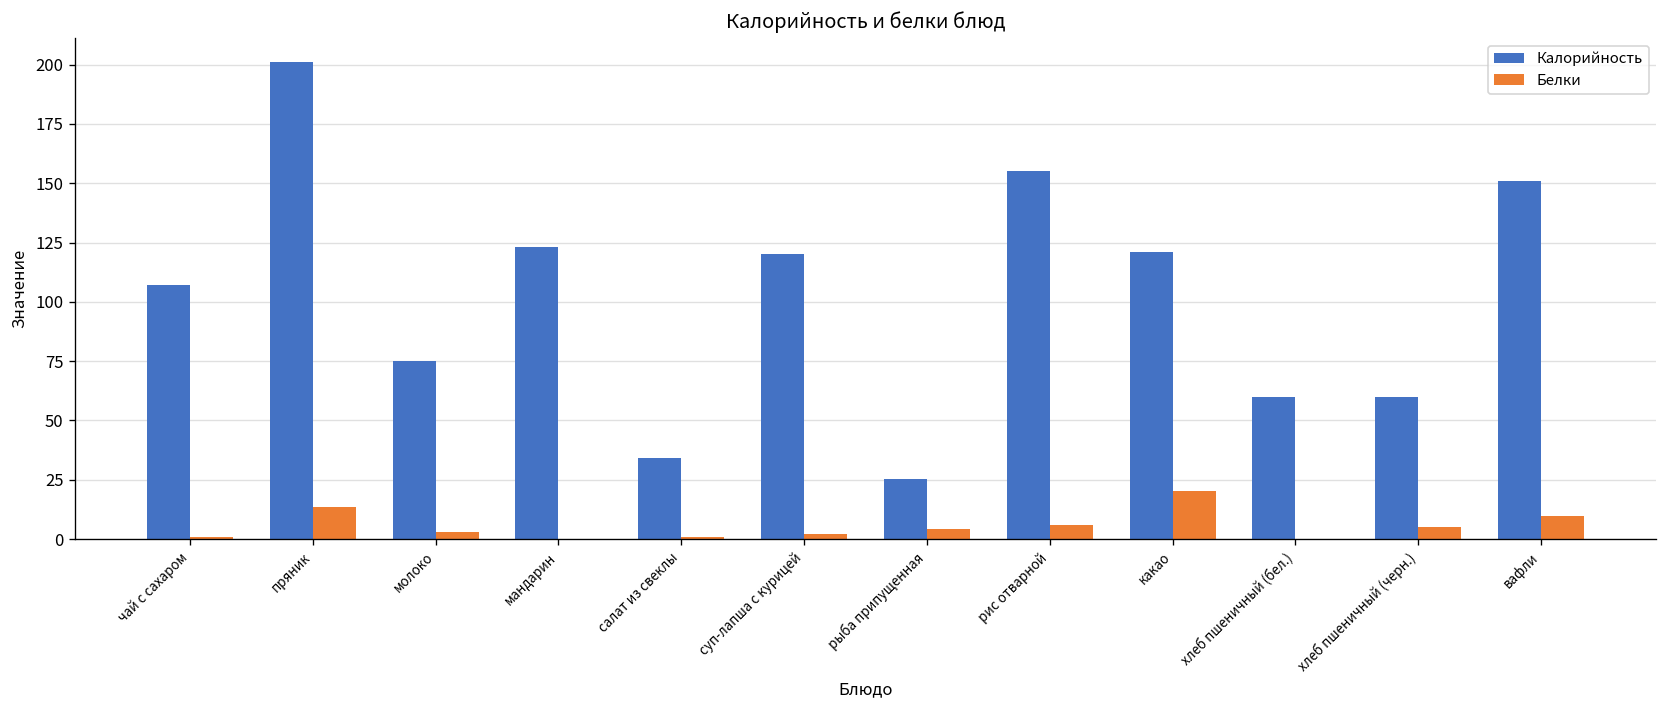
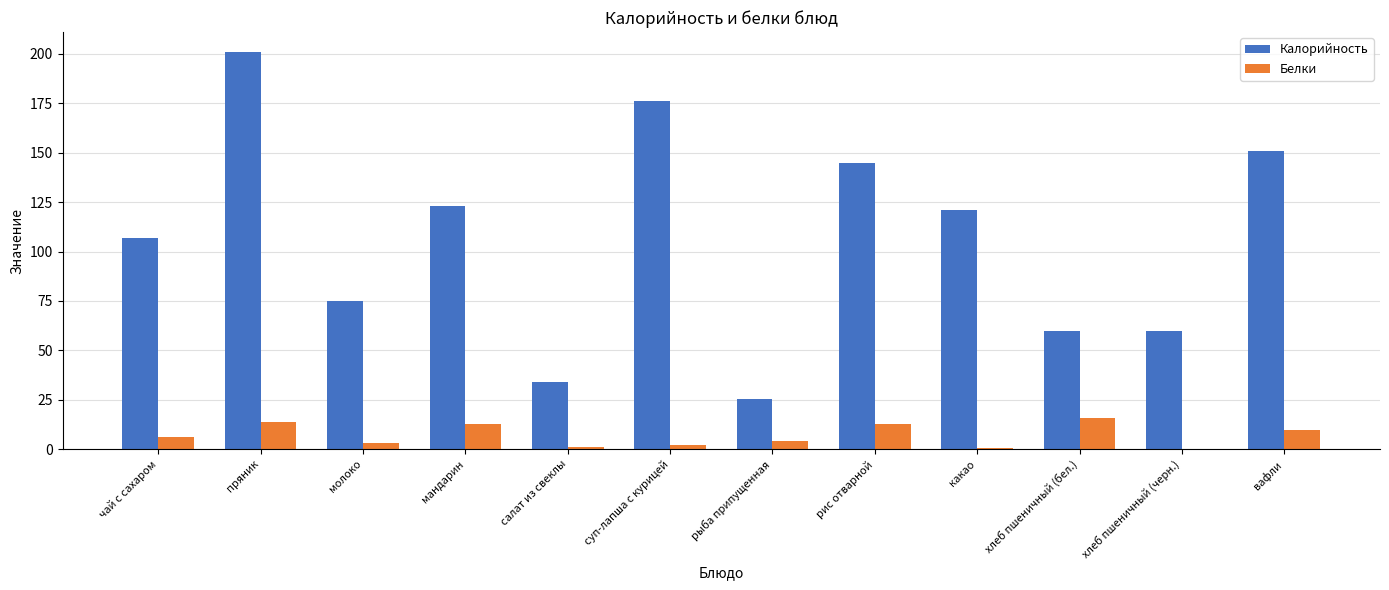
  {
    "Калорийность": {
      "чай с сахаром": 107,
      "пряник": 201,
      "молоко": 75,
      "мандарин": 123,
      "салат из свеклы": 34,
-     "суп-лапша с курицей": 120,
+     "суп-лапша с курицей": 176,
      "рыба припущенная": 25,
-     "рис отварной": 155,
+     "рис отварной": 145,
      "какао": 121,
      "хлеб пшеничный (бел.)": 60,
      "хлеб пшеничный (черн.)": 60,
      "вафли": 151
    },
    "Белки": {
-     "чай с сахаром": 1,
+     "чай с сахаром": 6,
      "пряник": 14,
      "молоко": 3,
-     "мандарин": 0,
+     "мандарин": 13,
      "суп-лапша с курицей": 2,
      "рыба припущенная": 4,
-     "рис отварной": 6,
-     "какао": 20,
-     "хлеб пшеничный (бел.)": 0,
-     "хлеб пшеничный (черн.)": 5,
+     "рис отварной": 13,
+     "какао": 1,
+     "хлеб пшеничный (бел.)": 16,
+     "хлеб пшеничный (черн.)": 0,
      "вафли": 10
    }
  }
